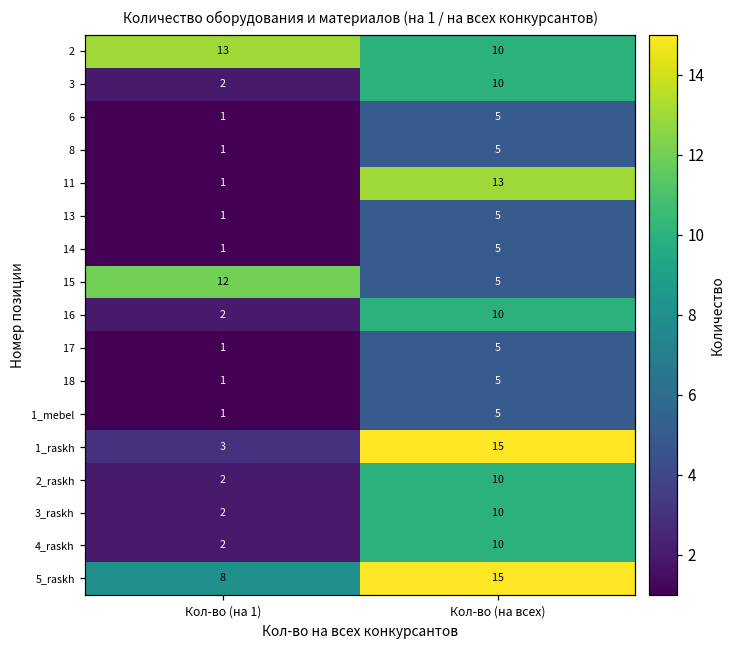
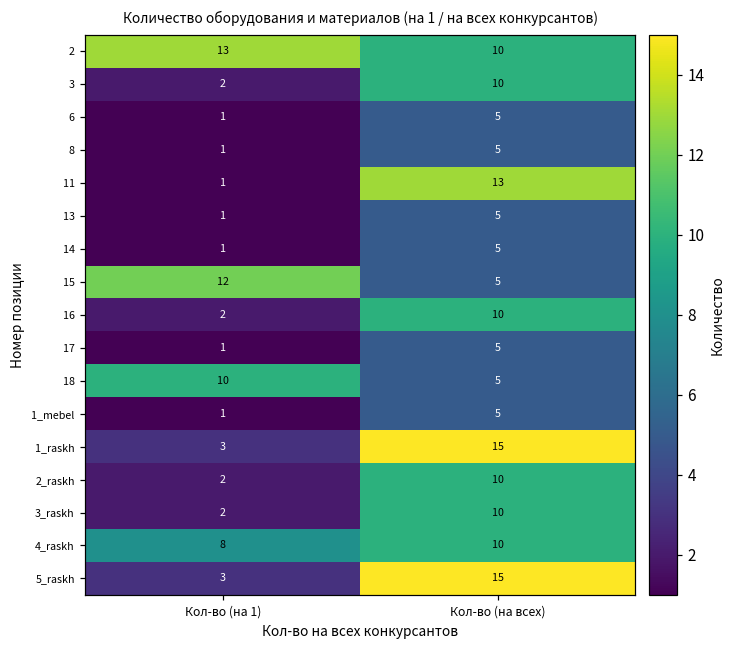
  {
    "2": {
      "Кол-во (на 1)": 13,
      "Кол-во (на всех)": 10
    },
    "3": {
      "Кол-во (на 1)": 2,
      "Кол-во (на всех)": 10
    },
    "6": {
      "Кол-во (на 1)": 1,
      "Кол-во (на всех)": 5
    },
    "8": {
      "Кол-во (на 1)": 1,
      "Кол-во (на всех)": 5
    },
    "11": {
      "Кол-во (на 1)": 1,
      "Кол-во (на всех)": 13
    },
    "13": {
      "Кол-во (на 1)": 1,
      "Кол-во (на всех)": 5
    },
    "14": {
      "Кол-во (на 1)": 1,
      "Кол-во (на всех)": 5
    },
    "15": {
      "Кол-во (на 1)": 12,
      "Кол-во (на всех)": 5
    },
    "16": {
      "Кол-во (на 1)": 2,
      "Кол-во (на всех)": 10
    },
    "17": {
      "Кол-во (на 1)": 1,
      "Кол-во (на всех)": 5
    },
    "18": {
-     "Кол-во (на 1)": 1,
+     "Кол-во (на 1)": 10,
      "Кол-во (на всех)": 5
    },
    "1_mebel": {
      "Кол-во (на 1)": 1,
      "Кол-во (на всех)": 5
    },
    "1_raskh": {
      "Кол-во (на 1)": 3,
      "Кол-во (на всех)": 15
    },
    "2_raskh": {
      "Кол-во (на 1)": 2,
      "Кол-во (на всех)": 10
    },
    "3_raskh": {
      "Кол-во (на 1)": 2,
      "Кол-во (на всех)": 10
    },
    "4_raskh": {
-     "Кол-во (на 1)": 2,
+     "Кол-во (на 1)": 8,
      "Кол-во (на всех)": 10
    },
    "5_raskh": {
-     "Кол-во (на 1)": 8,
+     "Кол-во (на 1)": 3,
      "Кол-во (на всех)": 15
    }
  }
